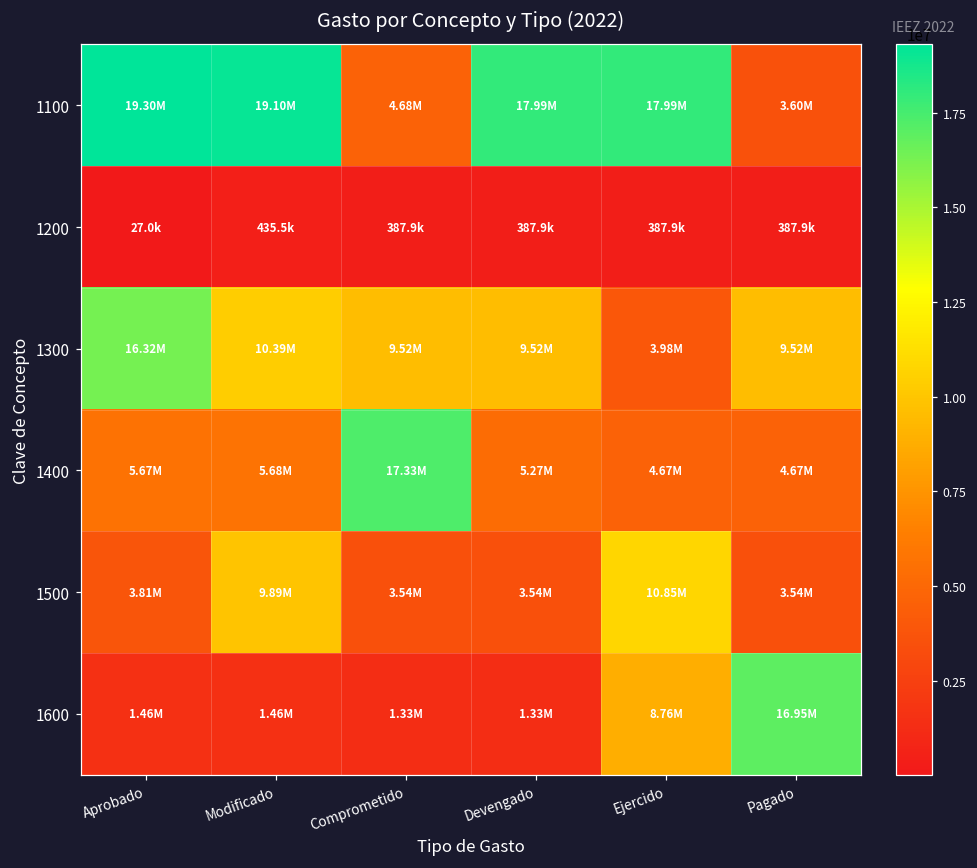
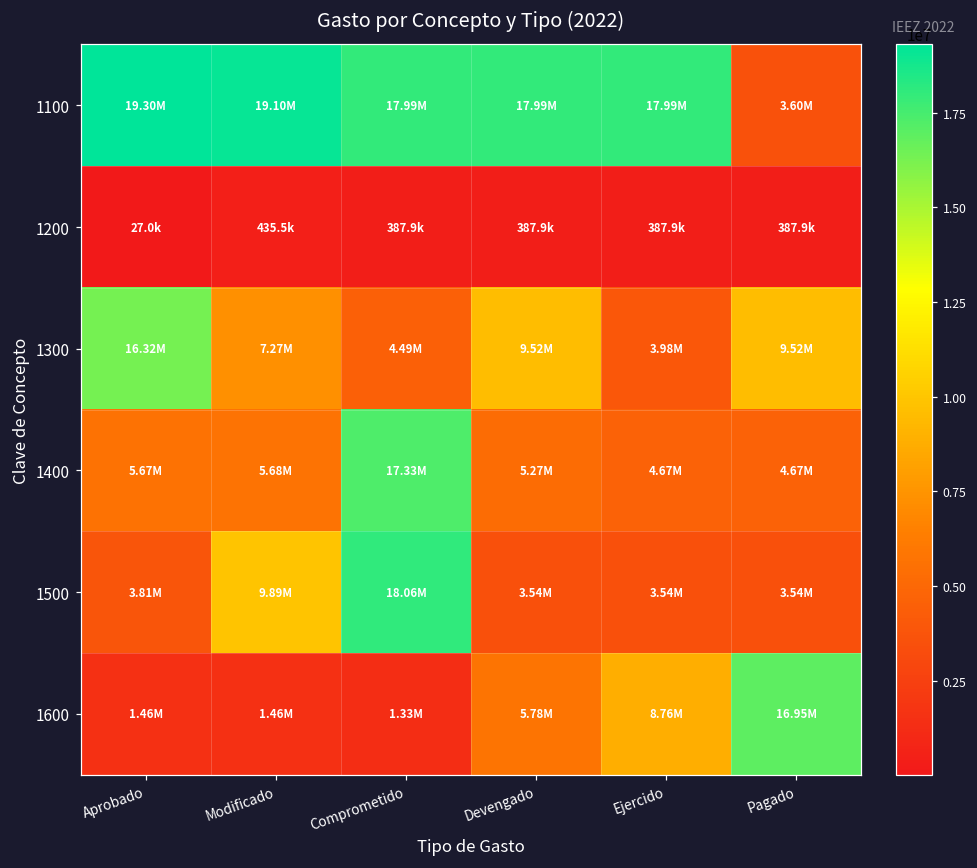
  {
    "1100": {
      "Aprobado": "19.30M",
      "Modificado": "19.10M",
-     "Comprometido": "4.68M",
+     "Comprometido": "17.99M",
      "Devengado": "17.99M",
      "Ejercido": "17.99M",
      "Pagado": "3.60M"
    },
    "1200": {
      "Aprobado": "27.0k",
      "Modificado": "435.5k",
      "Comprometido": "387.9k",
      "Devengado": "387.9k",
      "Ejercido": "387.9k",
      "Pagado": "387.9k"
    },
    "1300": {
      "Aprobado": "16.32M",
-     "Modificado": "10.39M",
-     "Comprometido": "9.52M",
+     "Modificado": "7.27M",
+     "Comprometido": "4.49M",
      "Devengado": "9.52M",
      "Ejercido": "3.98M",
      "Pagado": "9.52M"
    },
    "1400": {
      "Aprobado": "5.67M",
      "Modificado": "5.68M",
      "Comprometido": "17.33M",
      "Devengado": "5.27M",
      "Ejercido": "4.67M",
      "Pagado": "4.67M"
    },
    "1500": {
      "Aprobado": "3.81M",
      "Modificado": "9.89M",
-     "Comprometido": "3.54M",
+     "Comprometido": "18.06M",
      "Devengado": "3.54M",
-     "Ejercido": "10.85M",
+     "Ejercido": "3.54M",
      "Pagado": "3.54M"
    },
    "1600": {
      "Aprobado": "1.46M",
      "Modificado": "1.46M",
      "Comprometido": "1.33M",
-     "Devengado": "1.33M",
+     "Devengado": "5.78M",
      "Ejercido": "8.76M",
      "Pagado": "16.95M"
    }
  }
